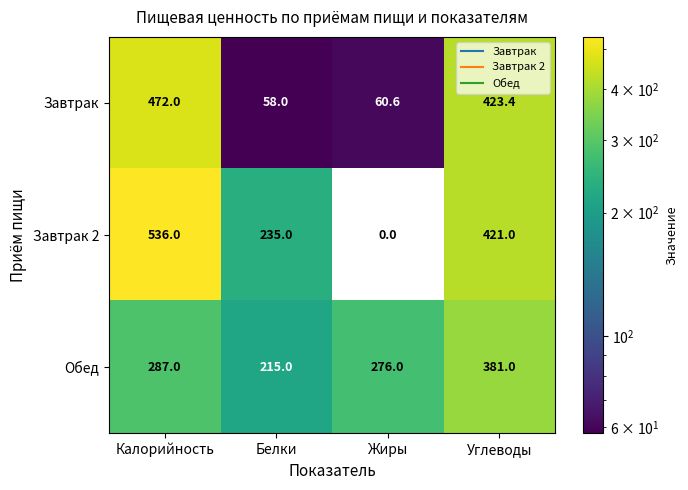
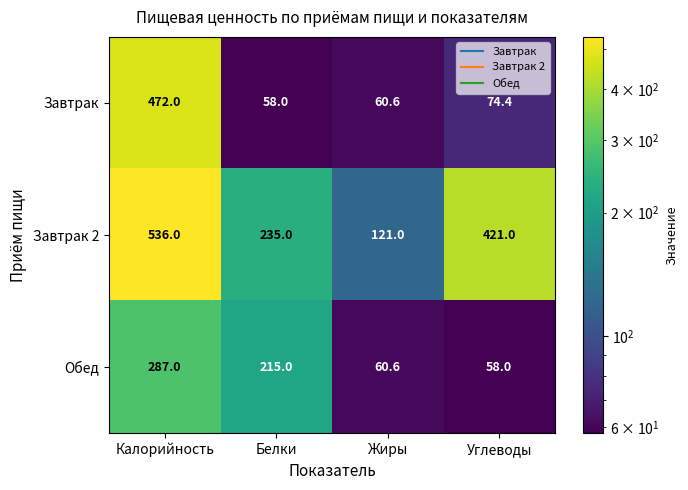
  {
    "Завтрак": {
      "Калорийность": 472.0,
      "Белки": 58.0,
      "Жиры": 60.6,
-     "Углеводы": 423.4
+     "Углеводы": 74.4
    },
    "Завтрак 2": {
      "Калорийность": 536.0,
      "Белки": 235.0,
-     "Жиры": 0.0,
+     "Жиры": 121.0,
      "Углеводы": 421.0
    },
    "Обед": {
      "Калорийность": 287.0,
      "Белки": 215.0,
-     "Жиры": 276.0,
-     "Углеводы": 381.0
+     "Жиры": 60.6,
+     "Углеводы": 58.0
    }
  }
